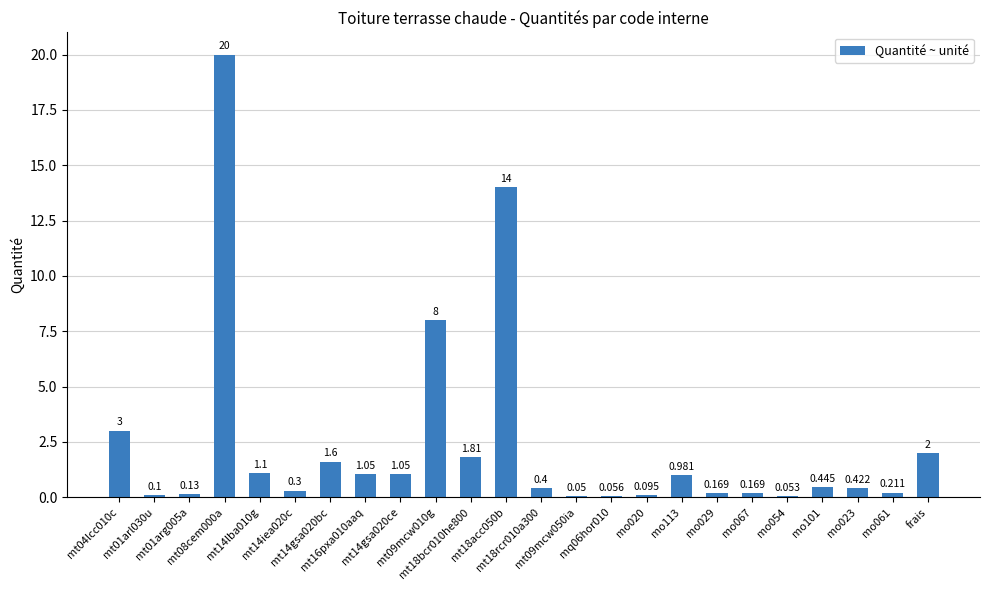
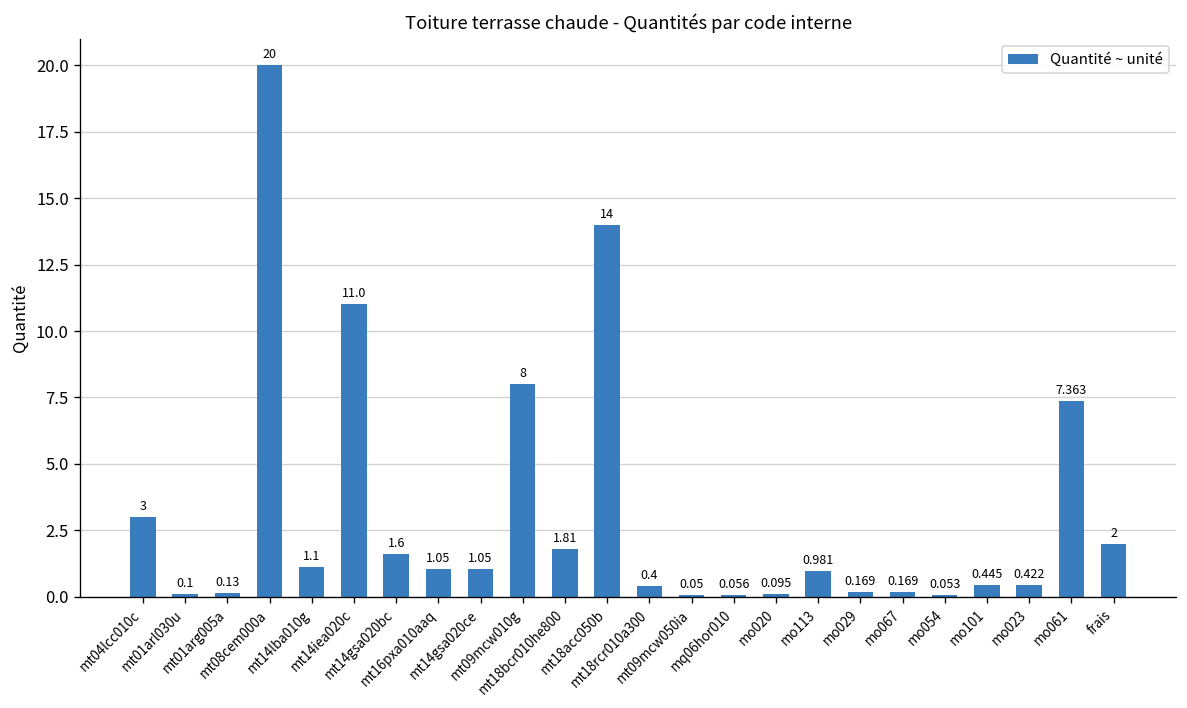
  {
    "mt04lcc010c": 3,
    "mt01arl030u": 0.1,
    "mt01arg005a": 0.13,
    "mt08cem000a": 20,
    "mt14lba010g": 1.1,
-   "mt14iea020c": 0.3,
+   "mt14iea020c": 11.0,
    "mt14gsa020bc": 1.6,
    "mt16pxa010aaq": 1.05,
    "mt14gsa020ce": 1.05,
    "mt09mcw010g": 8,
    "mt18bcr010he800": 1.81,
    "mt18acc050b": 14,
    "mt18rcr010a300": 0.4,
    "mt09mcw050ia": 0.05,
    "mq06hor010": 0.056,
    "mo020": 0.095,
    "mo113": 0.981,
    "mo029": 0.169,
    "mo067": 0.169,
    "mo054": 0.053,
    "mo101": 0.445,
    "mo023": 0.422,
-   "mo061": 0.211,
+   "mo061": 7.363,
    "frais": 2
  }
